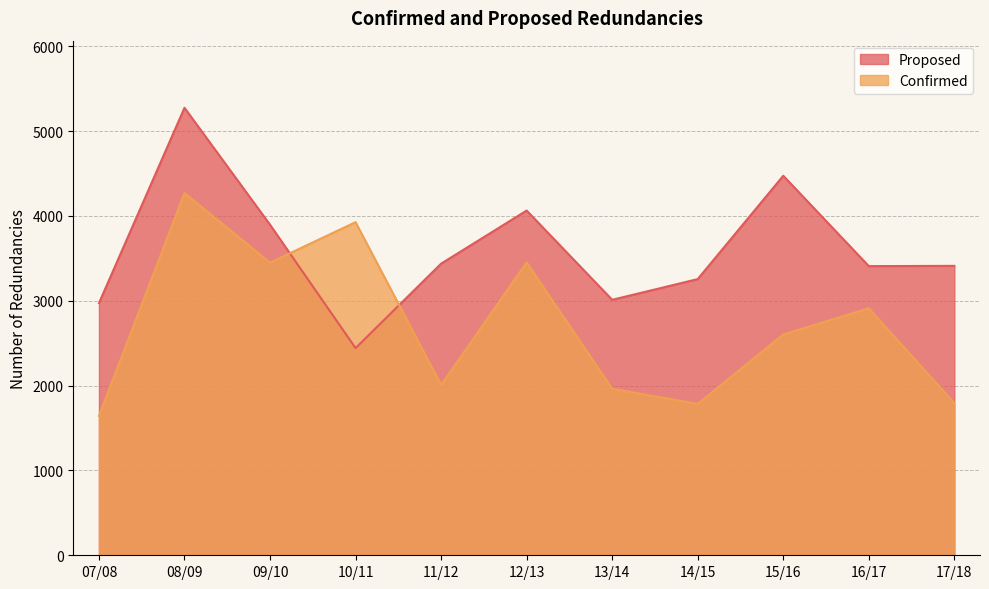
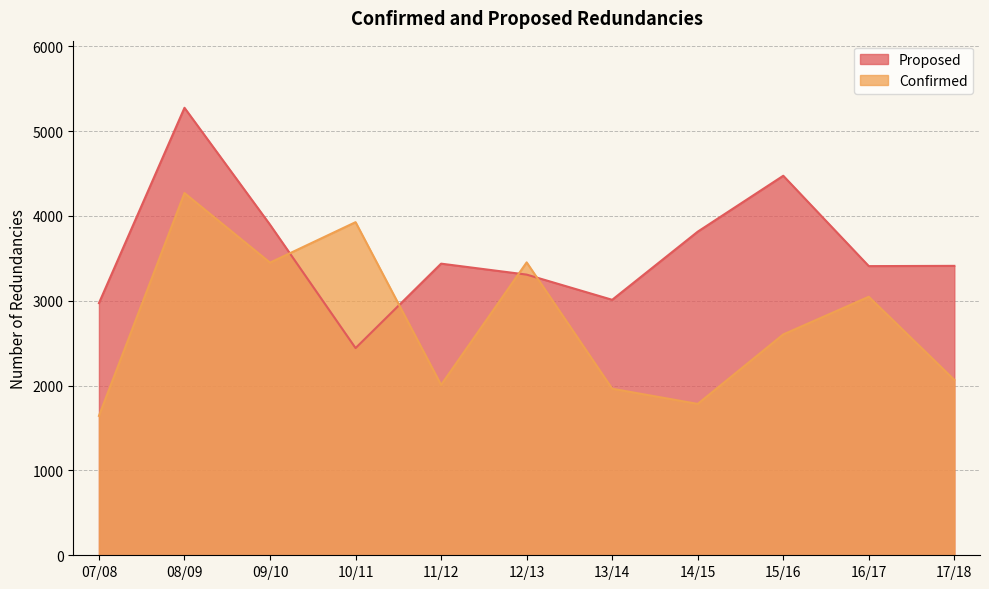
  {
    "Proposed": {
      "07/08": 3000,
      "08/09": 5300,
      "09/10": 3900,
      "10/11": 2400,
      "11/12": 3400,
-     "12/13": 4100,
+     "12/13": 3300,
      "13/14": 3000,
-     "14/15": 3300,
+     "14/15": 3800,
      "15/16": 4500,
      "16/17": 3400,
      "17/18": 3400
    },
    "Confirmed": {
      "07/08": 1600,
      "08/09": 4300,
      "09/10": 3400,
      "10/11": 3900,
      "11/12": 2000,
      "12/13": 3500,
      "13/14": 2000,
      "14/15": 1800,
      "15/16": 2600,
-     "16/17": 2900,
-     "17/18": 1800
+     "16/17": 3000,
+     "17/18": 2100
    }
  }
